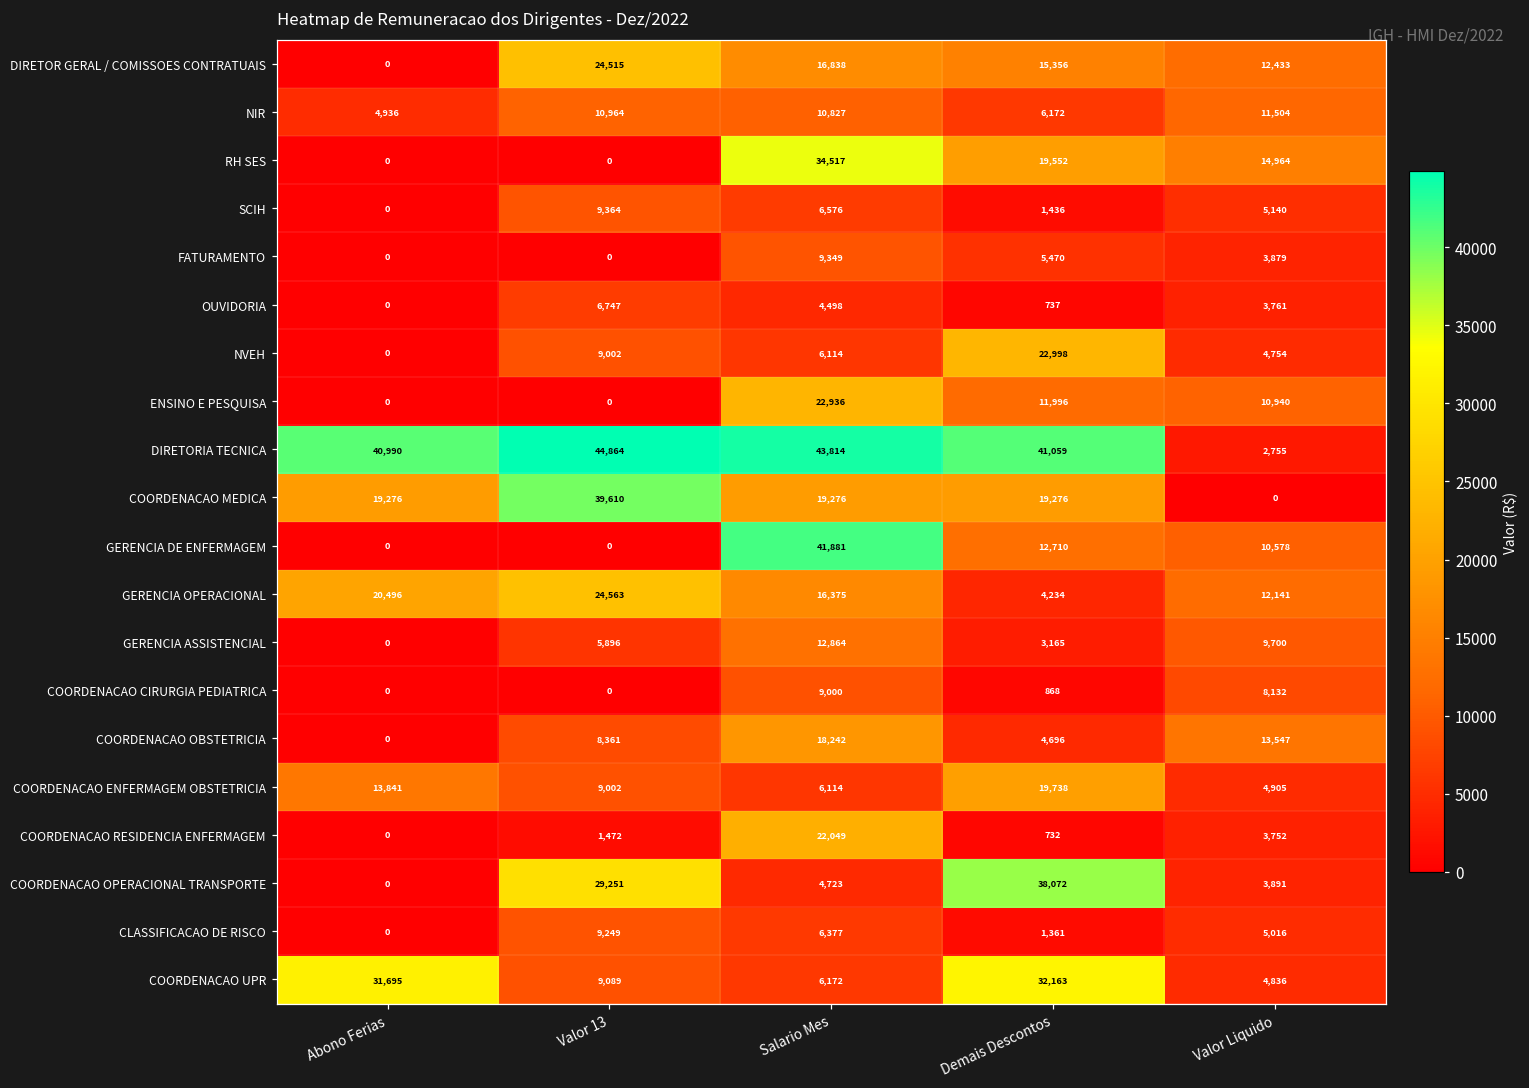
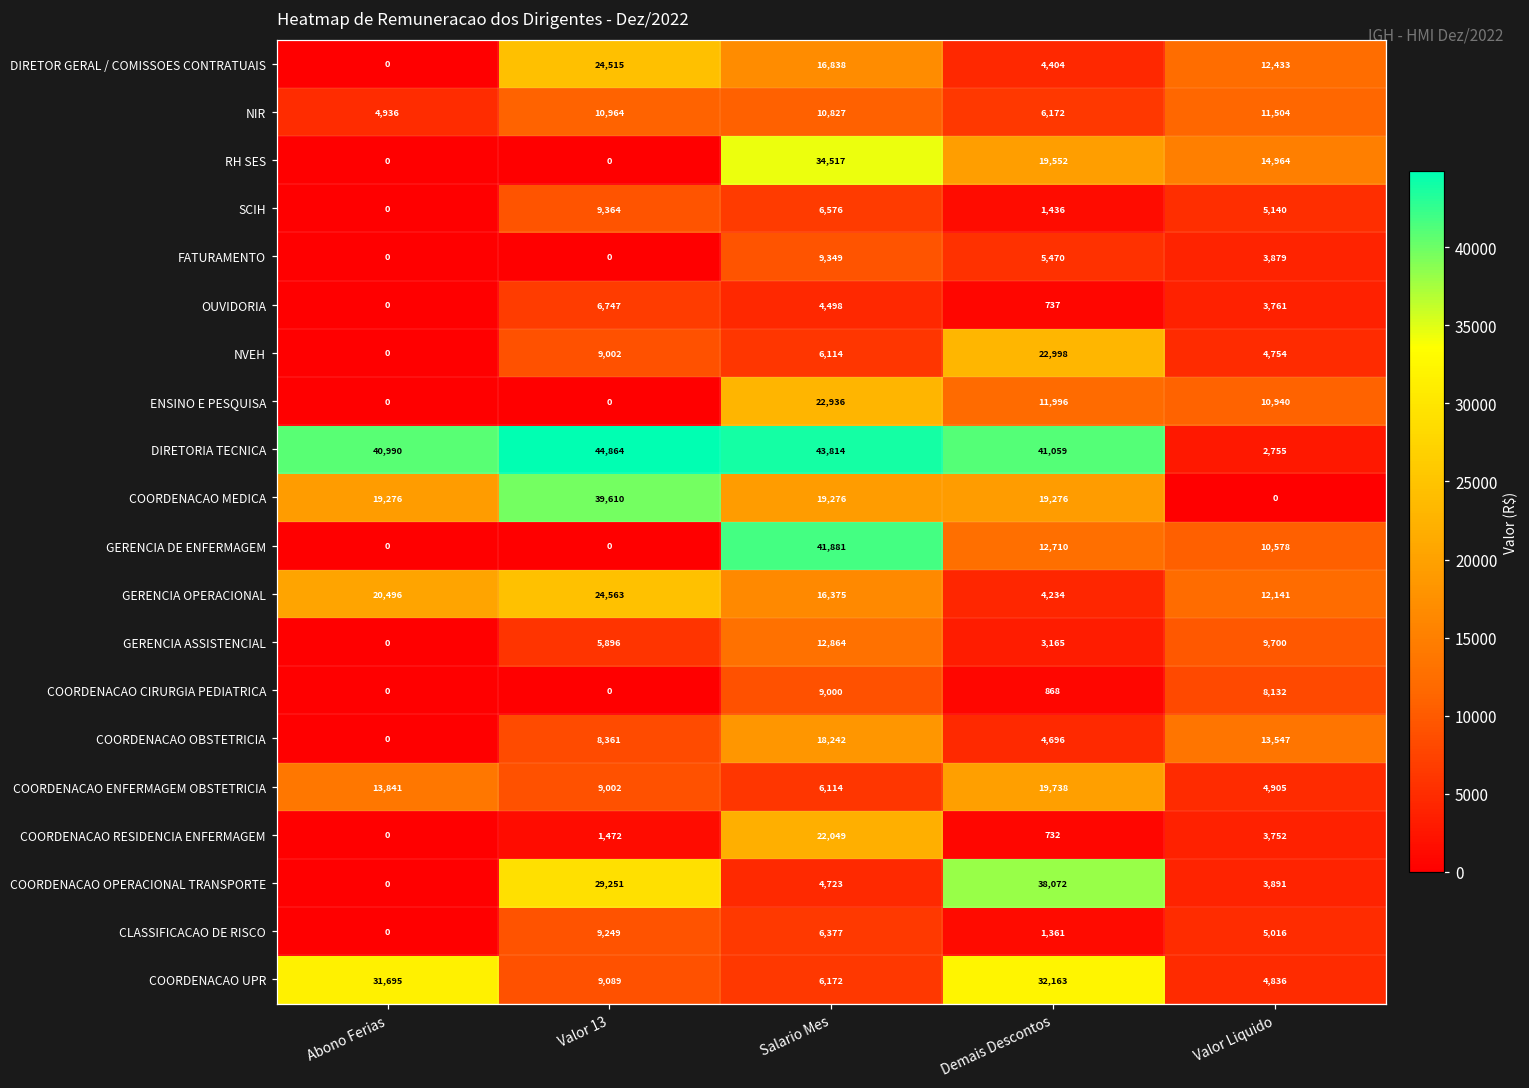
  {
    "DIRETOR GERAL / COMISSOES CONTRATUAIS": {
      "Abono Ferias": "0",
      "Valor 13": "24,515",
      "Salario Mes": "16,838",
-     "Demais Descontos": "15,356",
+     "Demais Descontos": "4,404",
      "Valor Liquido": "12,433"
    },
    "NIR": {
      "Abono Ferias": "4,936",
      "Valor 13": "10,964",
      "Salario Mes": "10,827",
      "Demais Descontos": "6,172",
      "Valor Liquido": "11,504"
    },
    "RH SES": {
      "Abono Ferias": "0",
      "Valor 13": "0",
      "Salario Mes": "34,517",
      "Demais Descontos": "19,552",
      "Valor Liquido": "14,964"
    },
    "SCIH": {
      "Abono Ferias": "0",
      "Valor 13": "9,364",
      "Salario Mes": "6,576",
      "Demais Descontos": "1,436",
      "Valor Liquido": "5,140"
    },
    "FATURAMENTO": {
      "Abono Ferias": "0",
      "Valor 13": "0",
      "Salario Mes": "9,349",
      "Demais Descontos": "5,470",
      "Valor Liquido": "3,879"
    },
    "OUVIDORIA": {
      "Abono Ferias": "0",
      "Valor 13": "6,747",
      "Salario Mes": "4,498",
      "Demais Descontos": "737",
      "Valor Liquido": "3,761"
    },
    "NVEH": {
      "Abono Ferias": "0",
      "Valor 13": "9,002",
      "Salario Mes": "6,114",
      "Demais Descontos": "22,998",
      "Valor Liquido": "4,754"
    },
    "ENSINO E PESQUISA": {
      "Abono Ferias": "0",
      "Valor 13": "0",
      "Salario Mes": "22,936",
      "Demais Descontos": "11,996",
      "Valor Liquido": "10,940"
    },
    "DIRETORIA TECNICA": {
      "Abono Ferias": "40,990",
      "Valor 13": "44,864",
      "Salario Mes": "43,814",
      "Demais Descontos": "41,059",
      "Valor Liquido": "2,755"
    },
    "COORDENACAO MEDICA": {
      "Abono Ferias": "19,276",
      "Valor 13": "39,610",
      "Salario Mes": "19,276",
      "Demais Descontos": "19,276",
      "Valor Liquido": "0"
    },
    "GERENCIA DE ENFERMAGEM": {
      "Abono Ferias": "0",
      "Valor 13": "0",
      "Salario Mes": "41,881",
      "Demais Descontos": "12,710",
      "Valor Liquido": "10,578"
    },
    "GERENCIA OPERACIONAL": {
      "Abono Ferias": "20,496",
      "Valor 13": "24,563",
      "Salario Mes": "16,375",
      "Demais Descontos": "4,234",
      "Valor Liquido": "12,141"
    },
    "GERENCIA ASSISTENCIAL": {
      "Abono Ferias": "0",
      "Valor 13": "5,896",
      "Salario Mes": "12,864",
      "Demais Descontos": "3,165",
      "Valor Liquido": "9,700"
    },
    "COORDENACAO CIRURGIA PEDIATRICA": {
      "Abono Ferias": "0",
      "Valor 13": "0",
      "Salario Mes": "9,000",
      "Demais Descontos": "868",
      "Valor Liquido": "8,132"
    },
    "COORDENACAO OBSTETRICIA": {
      "Abono Ferias": "0",
      "Valor 13": "8,361",
      "Salario Mes": "18,242",
      "Demais Descontos": "4,696",
      "Valor Liquido": "13,547"
    },
    "COORDENACAO ENFERMAGEM OBSTETRICIA": {
      "Abono Ferias": "13,841",
      "Valor 13": "9,002",
      "Salario Mes": "6,114",
      "Demais Descontos": "19,738",
      "Valor Liquido": "4,905"
    },
    "COORDENACAO RESIDENCIA ENFERMAGEM": {
      "Abono Ferias": "0",
      "Valor 13": "1,472",
      "Salario Mes": "22,049",
      "Demais Descontos": "732",
      "Valor Liquido": "3,752"
    },
    "COORDENACAO OPERACIONAL TRANSPORTE": {
      "Abono Ferias": "0",
      "Valor 13": "29,251",
      "Salario Mes": "4,723",
      "Demais Descontos": "38,072",
      "Valor Liquido": "3,891"
    },
    "CLASSIFICACAO DE RISCO": {
      "Abono Ferias": "0",
      "Valor 13": "9,249",
      "Salario Mes": "6,377",
      "Demais Descontos": "1,361",
      "Valor Liquido": "5,016"
    },
    "COORDENACAO UPR": {
      "Abono Ferias": "31,695",
      "Valor 13": "9,089",
      "Salario Mes": "6,172",
      "Demais Descontos": "32,163",
      "Valor Liquido": "4,836"
    }
  }
